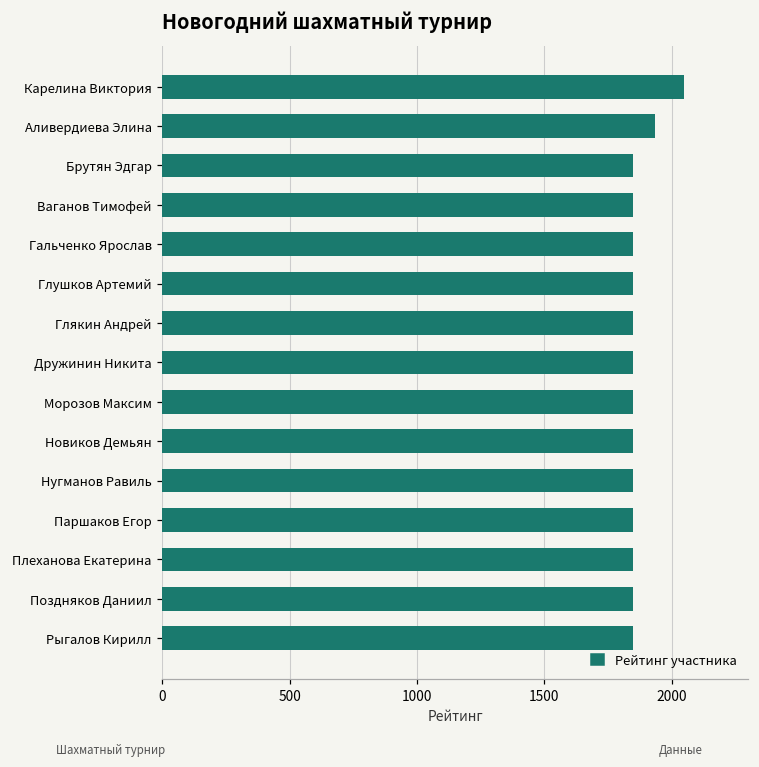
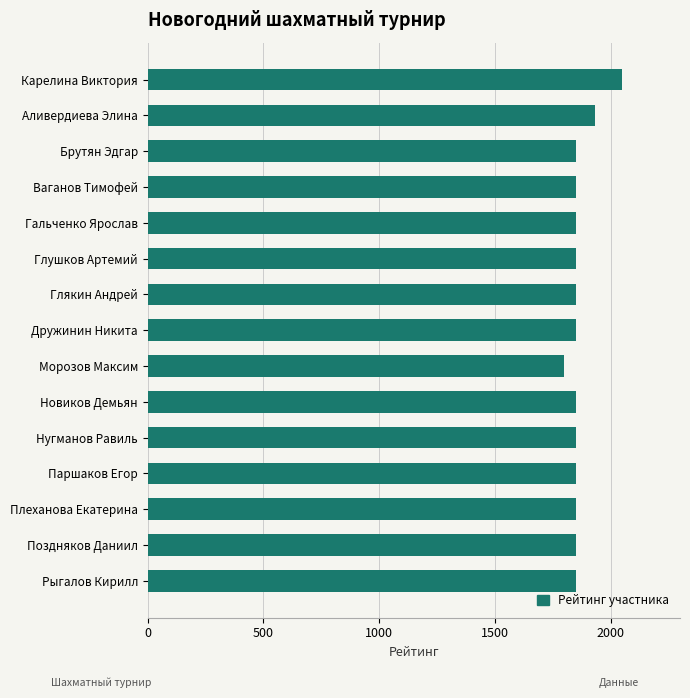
  {
    "Карелина Виктория": 2050,
    "Аливердиева Элина": 1930,
    "Брутян Эдгар": 1850,
    "Ваганов Тимофей": 1850,
    "Гальченко Ярослав": 1850,
    "Глушков Артемий": 1850,
    "Глякин Андрей": 1850,
    "Дружинин Никита": 1850,
-   "Морозов Максим": 1850,
+   "Морозов Максим": 1800,
    "Новиков Демьян": 1850,
    "Нугманов Равиль": 1850,
    "Паршаков Егор": 1850,
    "Плеханова Екатерина": 1850,
    "Поздняков Даниил": 1850,
    "Рыгалов Кирилл": 1850
  }
